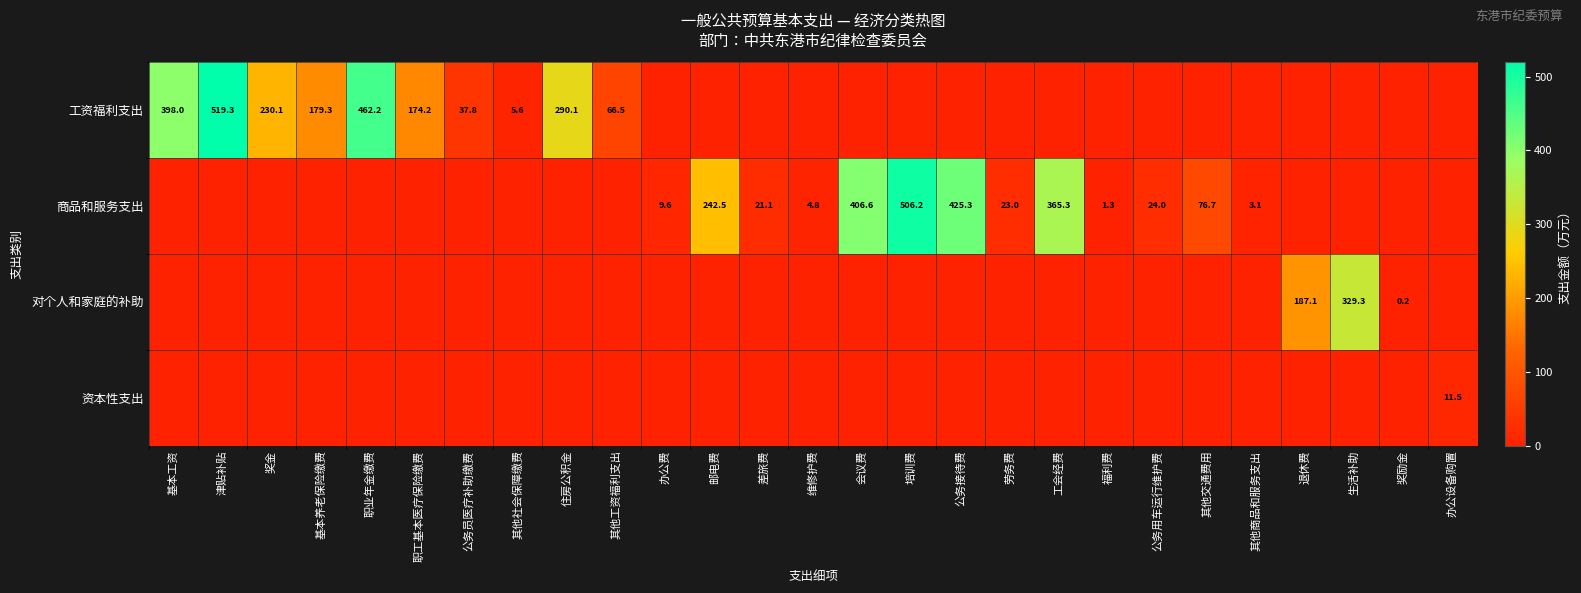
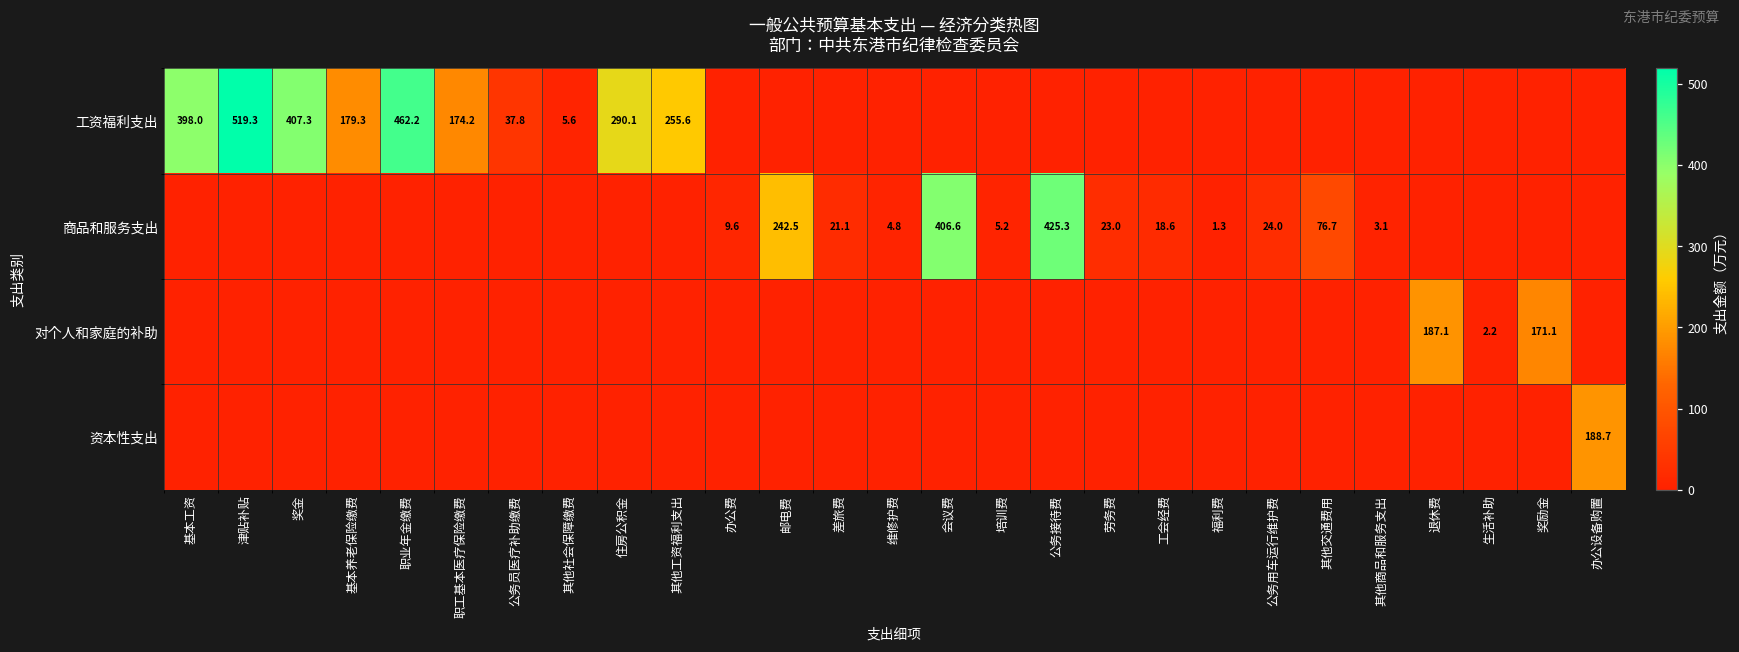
  {
    "工资福利支出": {
      "基本工资": 398.0,
      "津贴补贴": 519.3,
-     "奖金": 230.1,
+     "奖金": 407.3,
      "基本养老保险缴费": 179.3,
      "职业年金缴费": 462.2,
      "职工基本医疗保险缴费": 174.2,
      "公务员医疗补助缴费": 37.8,
      "其他社会保障缴费": 5.6,
      "住房公积金": 290.1,
-     "其他工资福利支出": 66.5
+     "其他工资福利支出": 255.6
    },
    "商品和服务支出": {
      "办公费": 9.6,
      "邮电费": 242.5,
      "差旅费": 21.1,
      "维修护费": 4.8,
      "会议费": 406.6,
-     "培训费": 506.2,
+     "培训费": 5.2,
      "公务接待费": 425.3,
      "劳务费": 23.0,
-     "工会经费": 365.3,
+     "工会经费": 18.6,
      "福利费": 1.3,
      "公务用车运行维护费": 24.0,
      "其他交通费用": 76.7,
      "其他商品和服务支出": 3.1
    },
    "对个人和家庭的补助": {
      "退休费": 187.1,
-     "生活补助": 329.3,
-     "奖励金": 0.2
+     "生活补助": 2.2,
+     "奖励金": 171.1
    },
    "资本性支出": {
-     "办公设备购置": 11.5
+     "办公设备购置": 188.7
    }
  }
